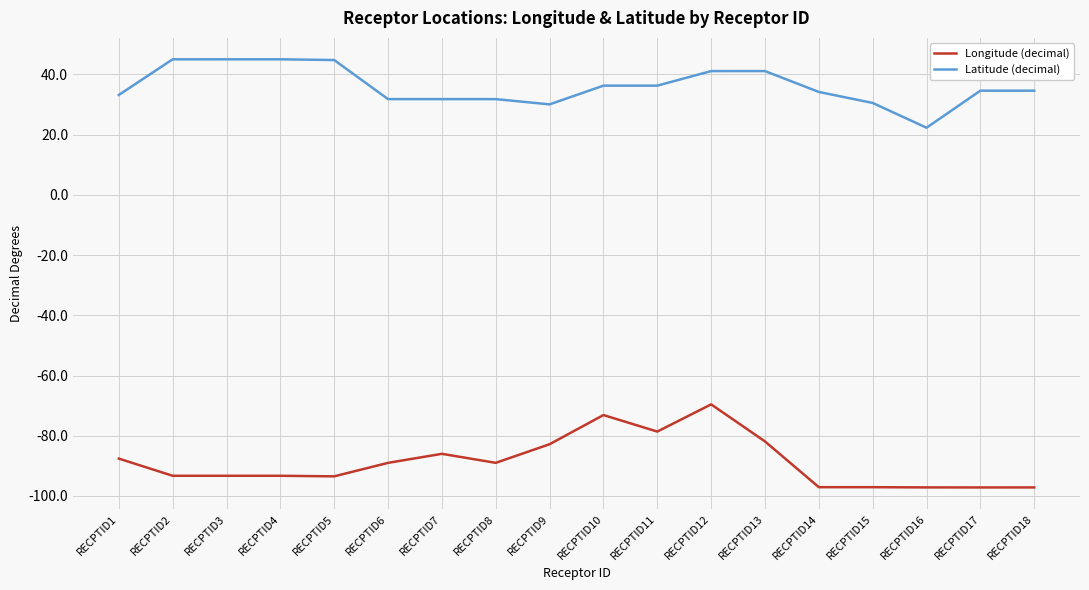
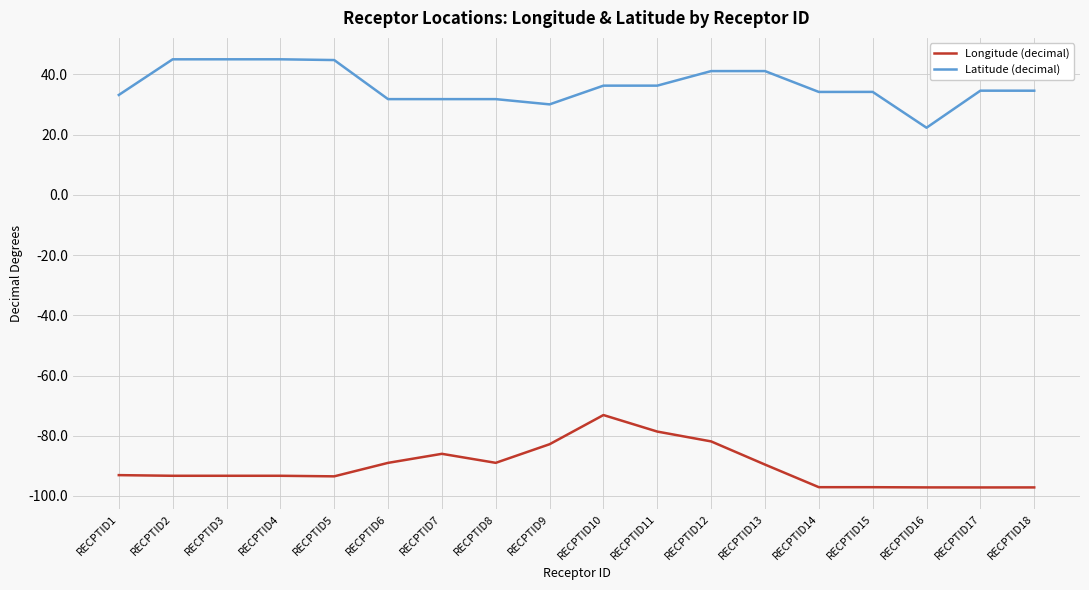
  {
    "Longitude (decimal)": {
-     "RECPTID1": -88,
+     "RECPTID1": -93,
      "RECPTID2": -93,
      "RECPTID3": -93,
      "RECPTID4": -93,
      "RECPTID5": -93,
      "RECPTID6": -89,
      "RECPTID7": -86,
      "RECPTID8": -89,
      "RECPTID9": -83,
      "RECPTID10": -73,
      "RECPTID11": -79,
-     "RECPTID12": -70,
-     "RECPTID13": -82,
+     "RECPTID12": -82,
+     "RECPTID13": -90,
      "RECPTID14": -97,
      "RECPTID15": -97,
      "RECPTID16": -97,
      "RECPTID17": -97,
      "RECPTID18": -97
    },
    "Latitude (decimal)": {
      "RECPTID1": 33,
      "RECPTID2": 45,
      "RECPTID3": 45,
      "RECPTID4": 45,
      "RECPTID5": 45,
      "RECPTID6": 32,
      "RECPTID7": 32,
      "RECPTID8": 32,
      "RECPTID9": 30,
      "RECPTID10": 36,
      "RECPTID11": 36,
      "RECPTID12": 41,
      "RECPTID13": 41,
      "RECPTID14": 34,
-     "RECPTID15": 31,
+     "RECPTID15": 34,
      "RECPTID16": 22,
      "RECPTID17": 35,
      "RECPTID18": 35
    }
  }
